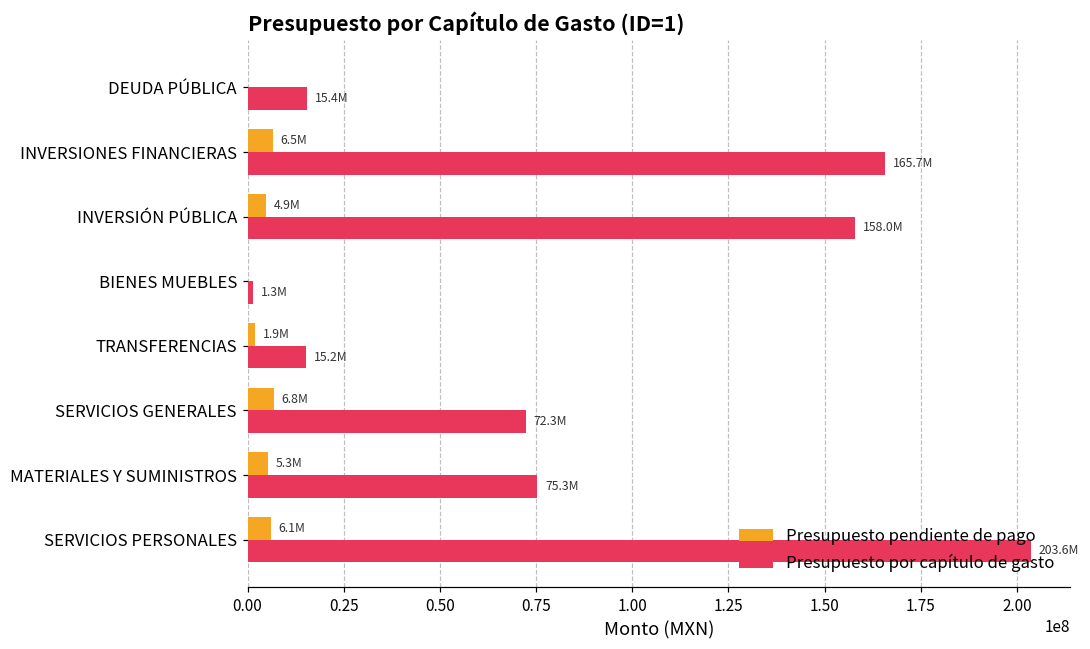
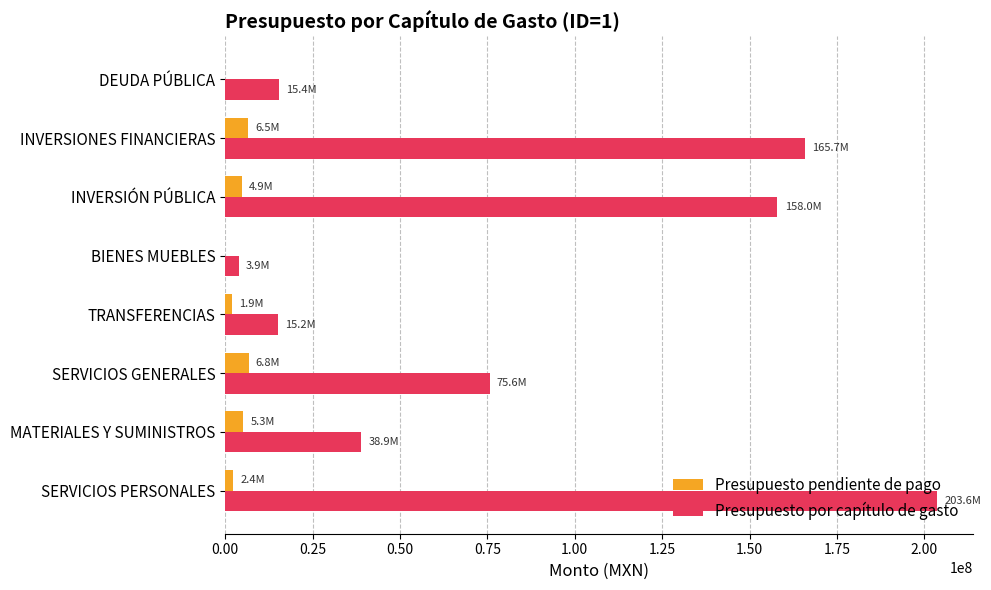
  {
    "Presupuesto pendiente de pago": {
      "INVERSIONES FINANCIERAS": "6.5M",
      "INVERSIÓN PÚBLICA": "4.9M",
      "TRANSFERENCIAS": "1.9M",
      "SERVICIOS GENERALES": "6.8M",
      "MATERIALES Y SUMINISTROS": "5.3M",
-     "SERVICIOS PERSONALES": "6.1M"
+     "SERVICIOS PERSONALES": "2.4M"
    },
    "Presupuesto por capítulo de gasto": {
      "DEUDA PÚBLICA": "15.4M",
      "INVERSIONES FINANCIERAS": "165.7M",
      "INVERSIÓN PÚBLICA": "158.0M",
-     "BIENES MUEBLES": "1.3M",
+     "BIENES MUEBLES": "3.9M",
      "TRANSFERENCIAS": "15.2M",
-     "SERVICIOS GENERALES": "72.3M",
-     "MATERIALES Y SUMINISTROS": "75.3M",
+     "SERVICIOS GENERALES": "75.6M",
+     "MATERIALES Y SUMINISTROS": "38.9M",
      "SERVICIOS PERSONALES": "203.6M"
    }
  }
